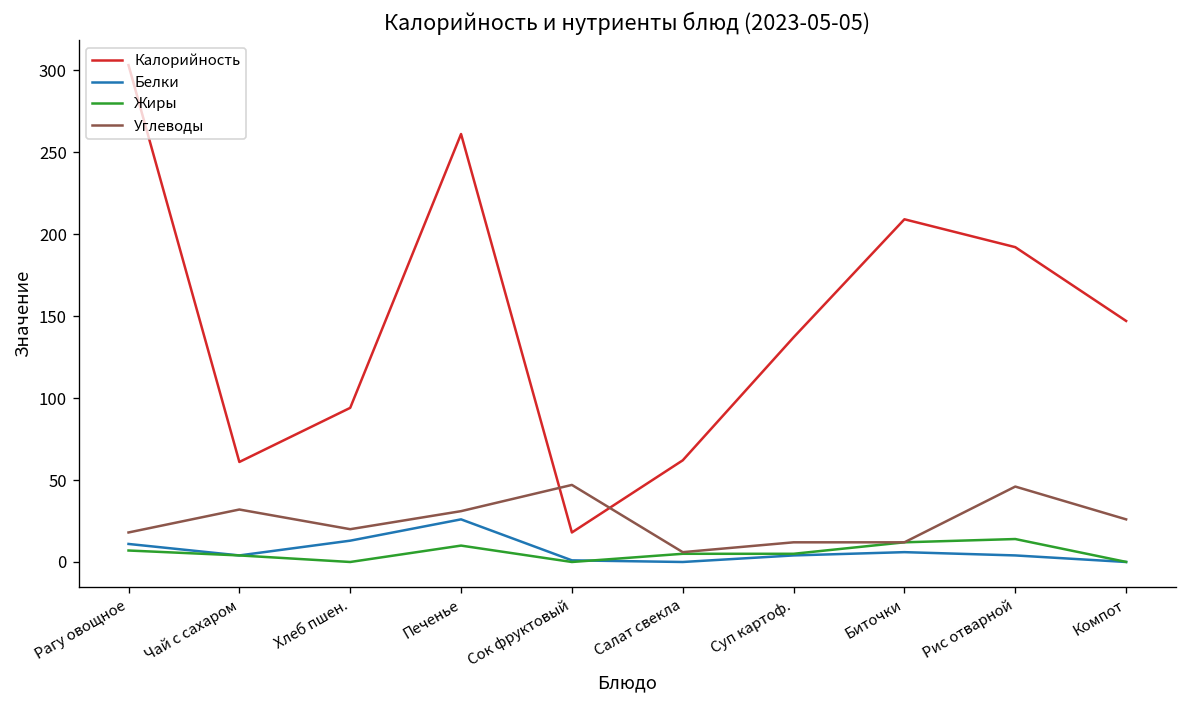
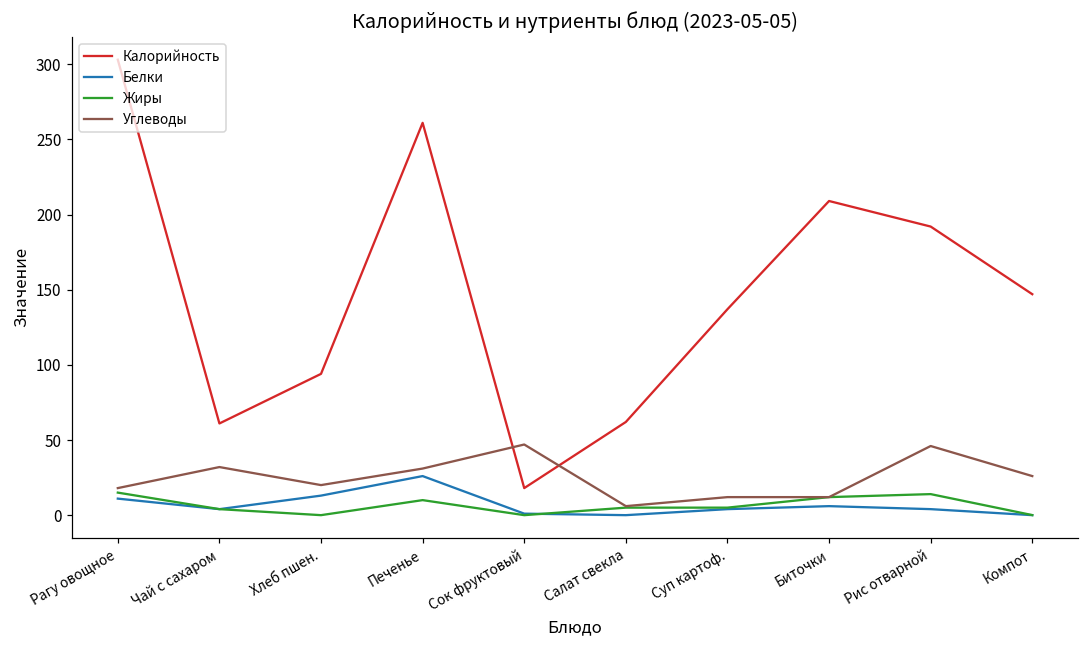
  {
    "Калорийность": {
      "Чай с сахаром": 61,
      "Хлеб пшен.": 94,
      "Печенье": 261,
      "Сок фруктовый": 18,
      "Салат свекла": 62,
      "Суп картоф.": 137,
      "Биточки": 209,
      "Рис отварной": 192,
      "Компот": 147
    },
    "Белки": {
      "Рагу овощное": 11,
      "Хлеб пшен.": 13,
      "Печенье": 26,
      "Салат свекла": 0,
      "Биточки": 6,
      "Рис отварной": 4
    },
    "Жиры": {
-     "Рагу овощное": 7,
+     "Рагу овощное": 15,
      "Хлеб пшен.": 0,
      "Печенье": 10,
      "Рис отварной": 14
    },
    "Углеводы": {
      "Рагу овощное": 18,
      "Чай с сахаром": 32,
      "Хлеб пшен.": 20,
      "Печенье": 31,
      "Сок фруктовый": 47,
      "Суп картоф.": 12,
      "Рис отварной": 46,
      "Компот": 26
    }
  }
